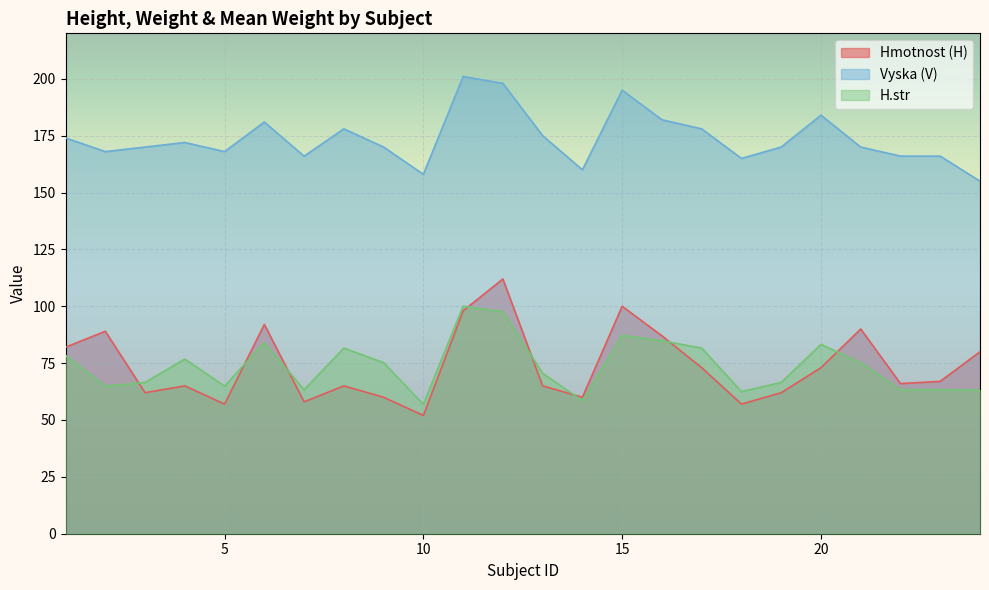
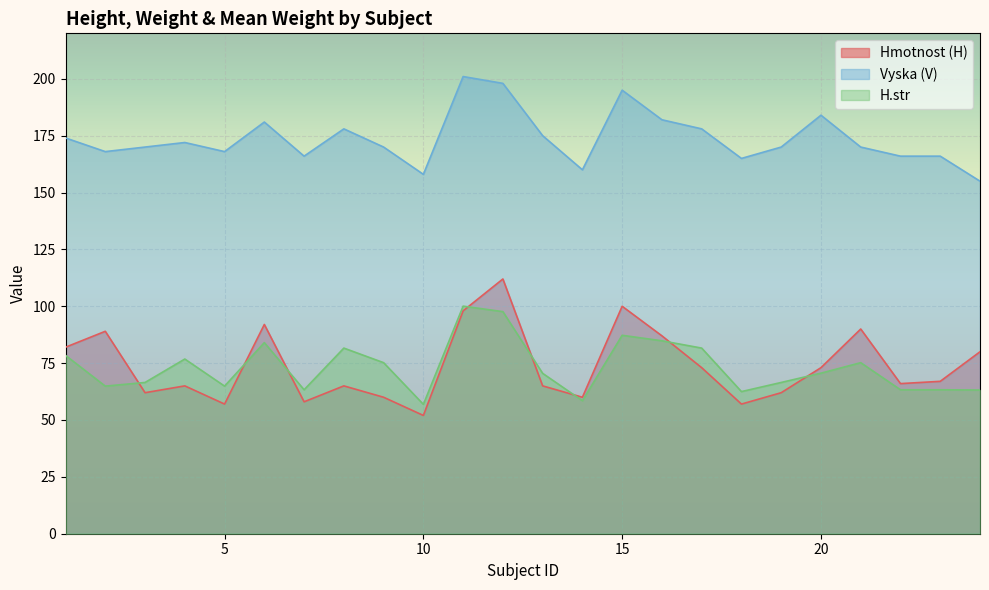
  {
    "Hmotnost (H)": {
      "5": 57,
      "10": 52,
      "15": 100,
      "20": 73
    },
    "Vyska (V)": {
      "5": 168,
      "10": 158,
      "15": 195,
      "20": 184
    },
    "H.str": {
      "5": 65,
      "10": 57,
      "15": 87,
-     "20": 83
+     "20": 71
    }
  }
